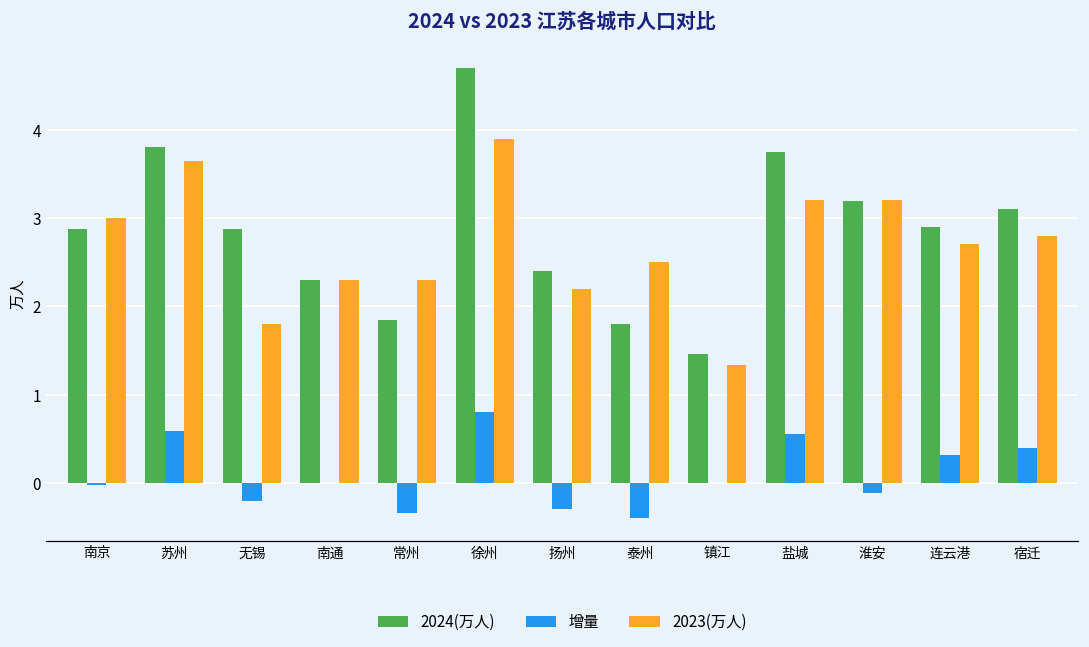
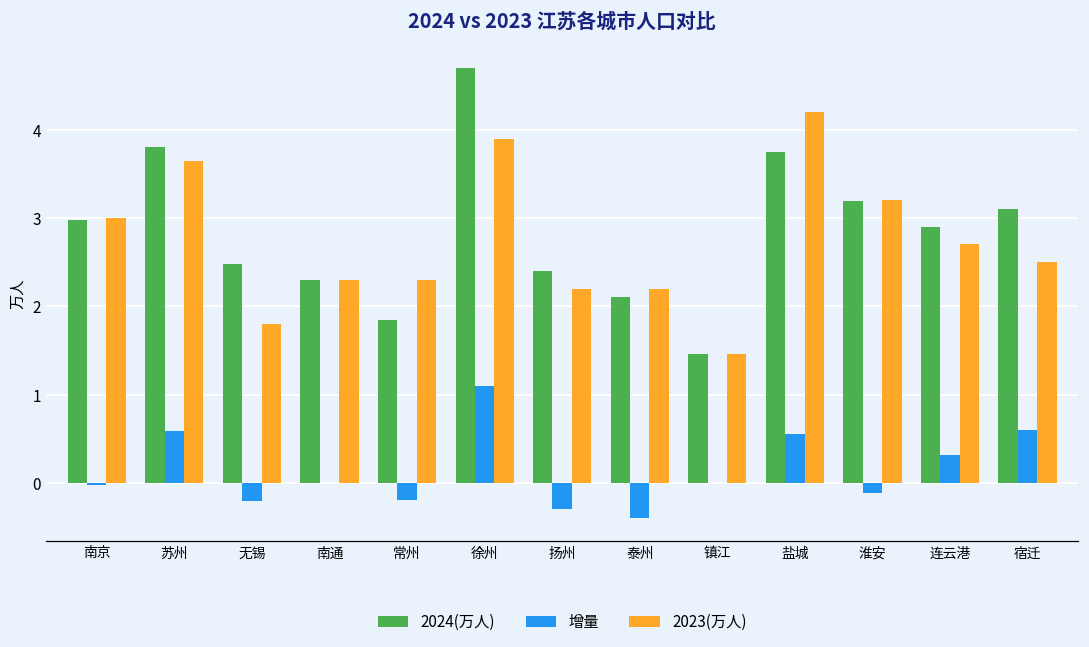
  {
    "2024(万人)": {
-     "南京": 2.9,
+     "南京": 3.0,
      "苏州": 3.8,
-     "无锡": 2.9,
+     "无锡": 2.5,
      "南通": 2.3,
      "常州": 1.8,
      "徐州": 4.7,
      "扬州": 2.4,
-     "泰州": 1.8,
+     "泰州": 2.1,
      "镇江": 1.5,
      "盐城": 3.8,
      "淮安": 3.2,
      "连云港": 2.9,
      "宿迁": 3.1
    },
    "增量": {
      "苏州": 0.6,
      "无锡": -0.2,
      "南通": 0.0,
-     "常州": -0.3,
-     "徐州": 0.8,
+     "常州": -0.2,
+     "徐州": 1.1,
      "扬州": -0.3,
      "泰州": -0.4,
      "镇江": 0.0,
      "盐城": 0.6,
      "淮安": -0.1,
      "连云港": 0.3,
-     "宿迁": 0.4
+     "宿迁": 0.6
    },
    "2023(万人)": {
      "南京": 3.0,
      "苏州": 3.6,
      "无锡": 1.8,
      "南通": 2.3,
      "常州": 2.3,
      "徐州": 3.9,
      "扬州": 2.2,
-     "泰州": 2.5,
-     "镇江": 1.3,
-     "盐城": 3.2,
+     "泰州": 2.2,
+     "镇江": 1.5,
+     "盐城": 4.2,
      "淮安": 3.2,
      "连云港": 2.7,
-     "宿迁": 2.8
+     "宿迁": 2.5
    }
  }
